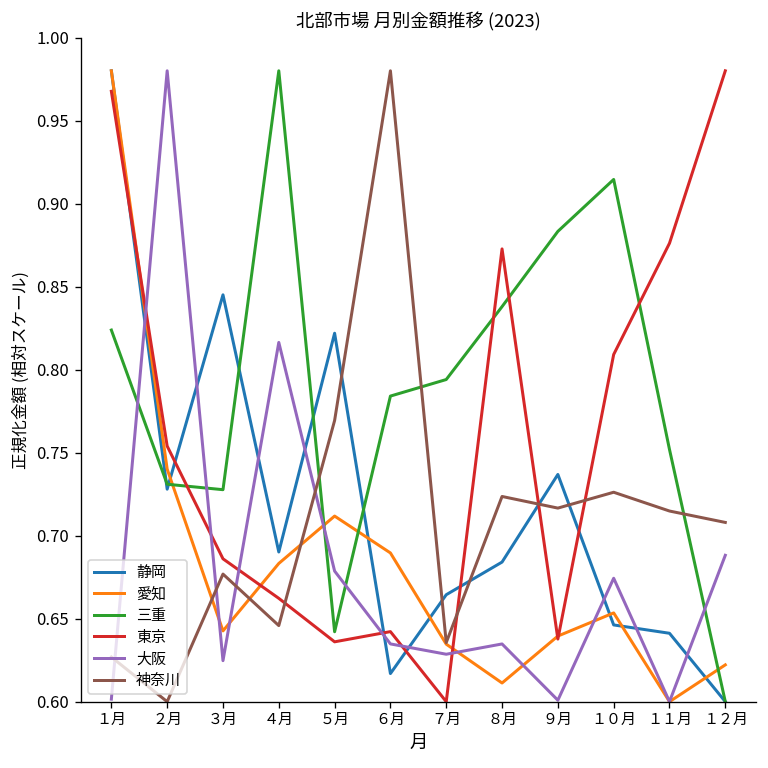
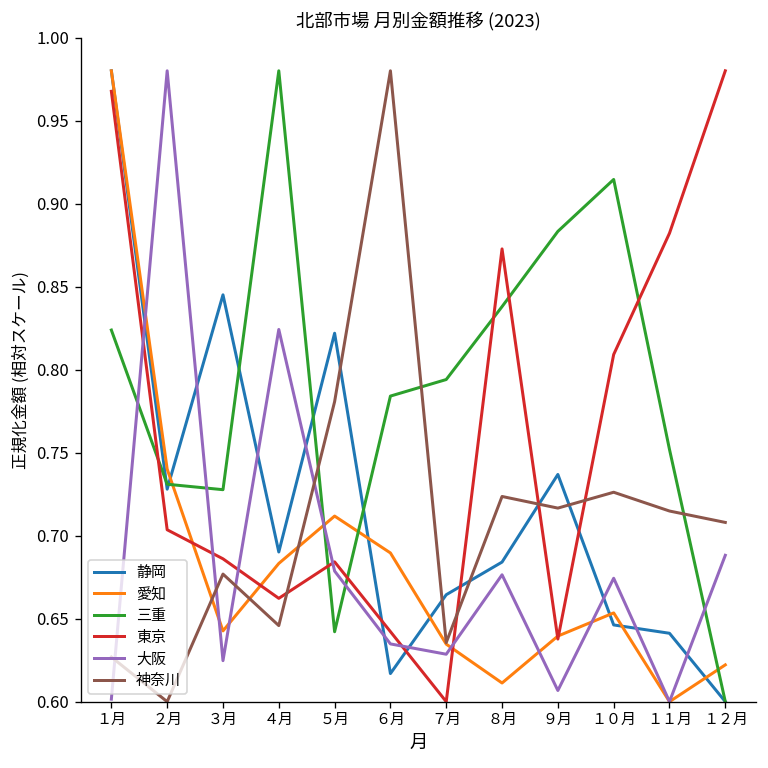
  {
    "静岡": {
      "２月": 0.728,
      "３月": 0.845,
      "４月": 0.690,
      "５月": 0.822,
      "６月": 0.617,
      "７月": 0.664,
      "８月": 0.684,
      "９月": 0.737,
      "１０月": 0.646,
      "１１月": 0.641
    },
    "愛知": {
      "２月": 0.740,
      "３月": 0.643,
      "４月": 0.683,
      "５月": 0.712,
      "６月": 0.690,
      "８月": 0.611,
      "１０月": 0.653,
      "１２月": 0.622
    },
    "三重": {
      "１月": 0.824,
      "２月": 0.731,
      "３月": 0.728,
      "４月": 0.980,
      "５月": 0.642,
      "６月": 0.784,
      "７月": 0.794,
      "８月": 0.838,
      "９月": 0.883,
      "１０月": 0.915,
      "１１月": 0.752
    },
    "東京": {
      "１月": 0.968,
-     "２月": 0.754,
+     "２月": 0.704,
      "３月": 0.686,
      "４月": 0.662,
-     "５月": 0.636,
+     "５月": 0.684,
      "６月": 0.642,
      "７月": 0.600,
      "８月": 0.873,
      "１０月": 0.809,
-     "１１月": 0.876,
+     "１１月": 0.882,
      "１２月": 0.980
    },
    "大阪": {
      "１月": 0.602,
      "２月": 0.980,
      "３月": 0.625,
-     "４月": 0.816,
+     "４月": 0.824,
      "５月": 0.679,
      "６月": 0.635,
      "７月": 0.629,
-     "８月": 0.635,
-     "９月": 0.601,
+     "８月": 0.676,
+     "９月": 0.607,
      "１０月": 0.674,
      "１２月": 0.688
    },
    "神奈川": {
      "２月": 0.600,
      "３月": 0.677,
      "４月": 0.646,
-     "５月": 0.769,
+     "５月": 0.781,
      "６月": 0.980,
      "８月": 0.724,
      "９月": 0.717,
      "１０月": 0.726,
      "１１月": 0.715,
      "１２月": 0.708
    }
  }
